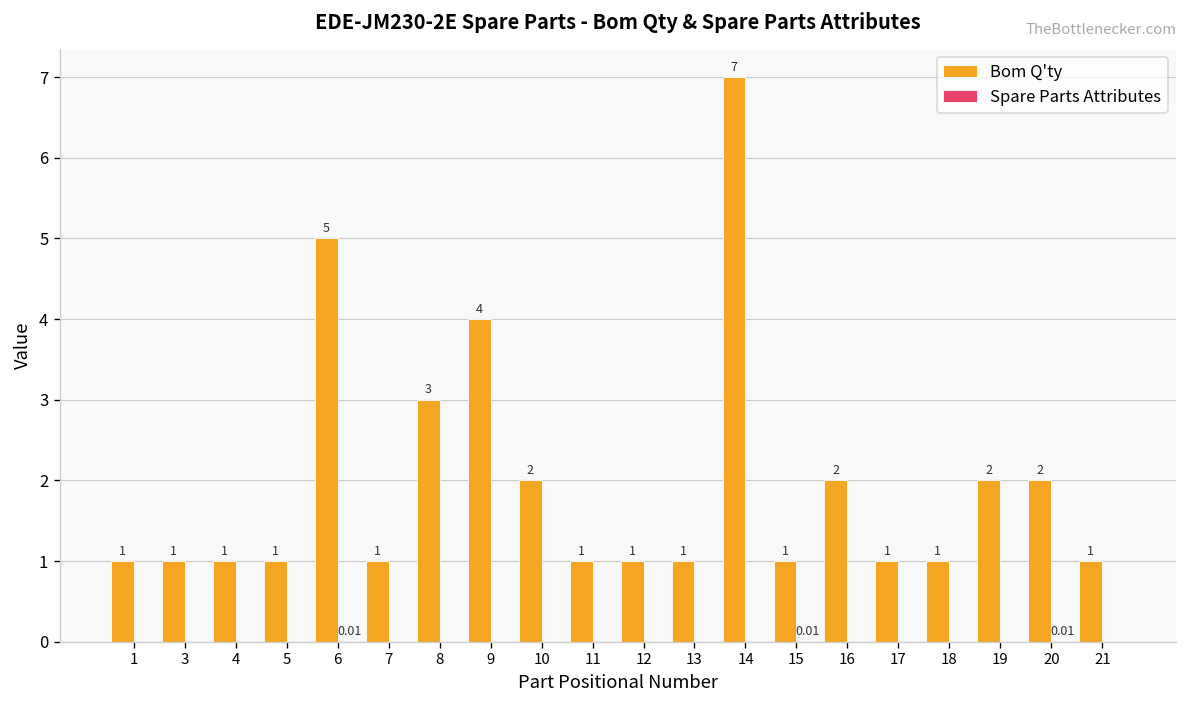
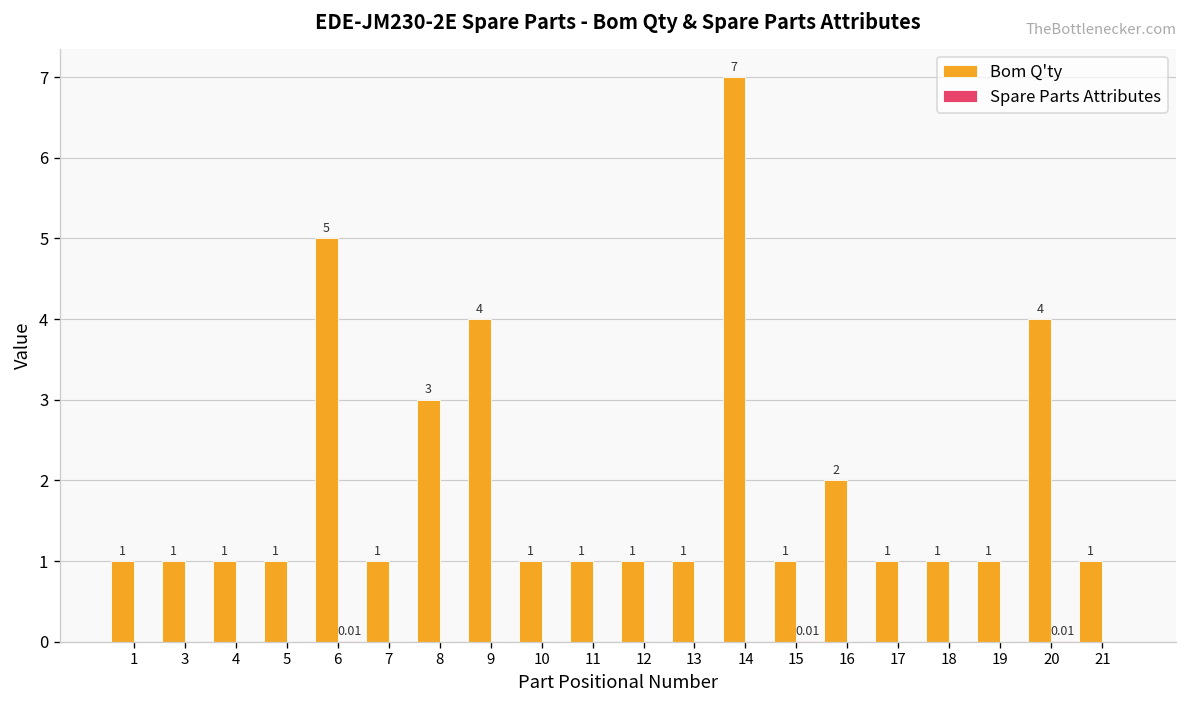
  {
    "Bom Q'ty": {
      "1": 1,
      "3": 1,
      "4": 1,
      "5": 1,
      "6": 5,
      "7": 1,
      "8": 3,
      "9": 4,
-     "10": 2,
+     "10": 1,
      "11": 1,
      "12": 1,
      "13": 1,
      "14": 7,
      "15": 1,
      "16": 2,
      "17": 1,
      "18": 1,
-     "19": 2,
-     "20": 2,
+     "19": 1,
+     "20": 4,
      "21": 1
    },
    "Spare Parts Attributes": {
      "6": 0.01,
      "15": 0.01,
      "20": 0.01
    }
  }
